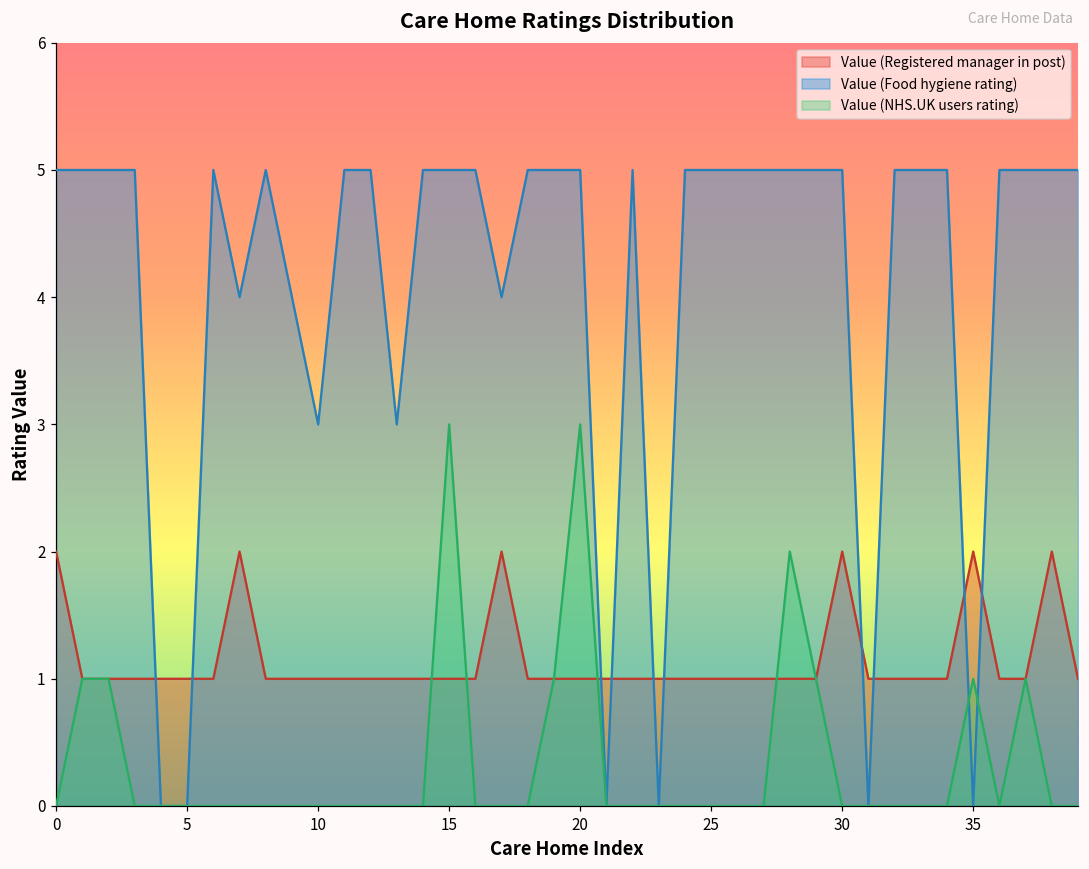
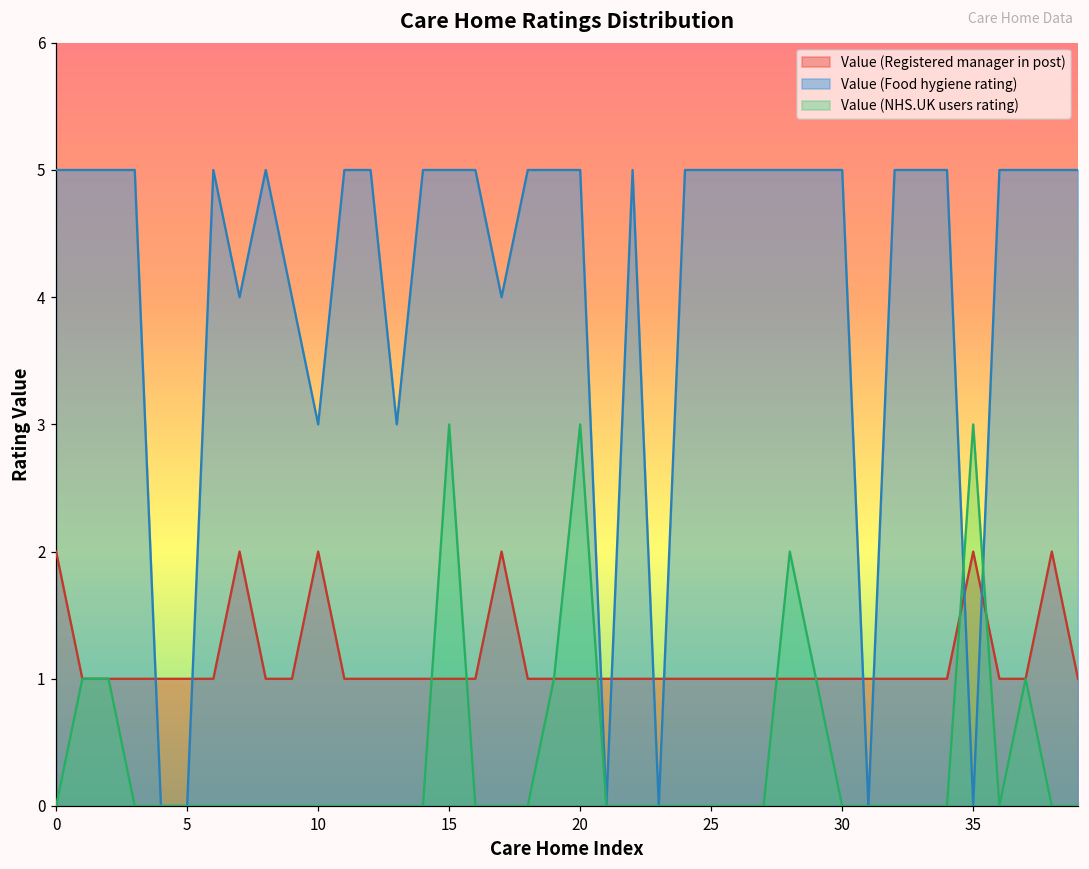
  {
    "Value (Registered manager in post)": {
      "0": 2,
      "5": 1,
-     "10": 1,
+     "10": 2,
      "15": 1,
      "20": 1,
      "25": 1,
-     "30": 2,
+     "30": 1,
      "35": 2
    },
    "Value (Food hygiene rating)": {
      "0": 5,
      "10": 3,
      "15": 5,
      "20": 5,
      "25": 5,
      "30": 5,
      "35": 0
    },
    "Value (NHS.UK users rating)": {
      "0": 0,
      "10": 0,
      "15": 3,
      "20": 3,
      "25": 0,
      "30": 0,
-     "35": 1
+     "35": 3
    }
  }
